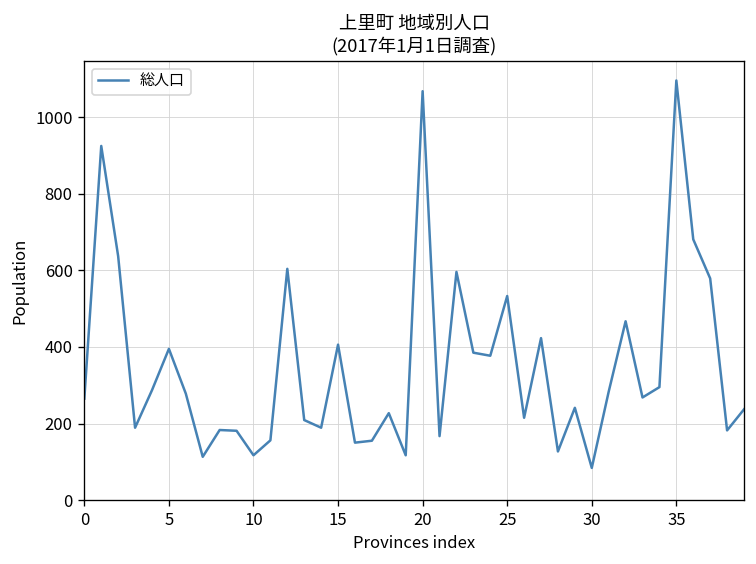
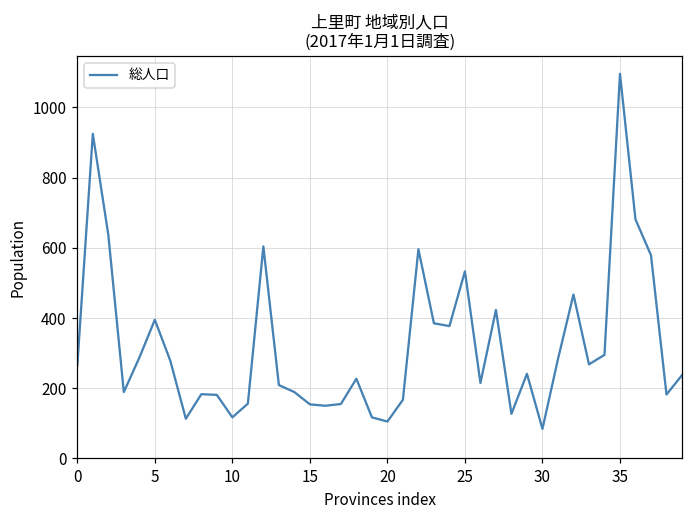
  {
    "0": 270,
    "5": 400,
    "10": 120,
-   "15": 410,
-   "20": 1070,
+   "15": 150,
+   "20": 110,
    "25": 530,
    "30": 80,
    "35": 1100
  }
